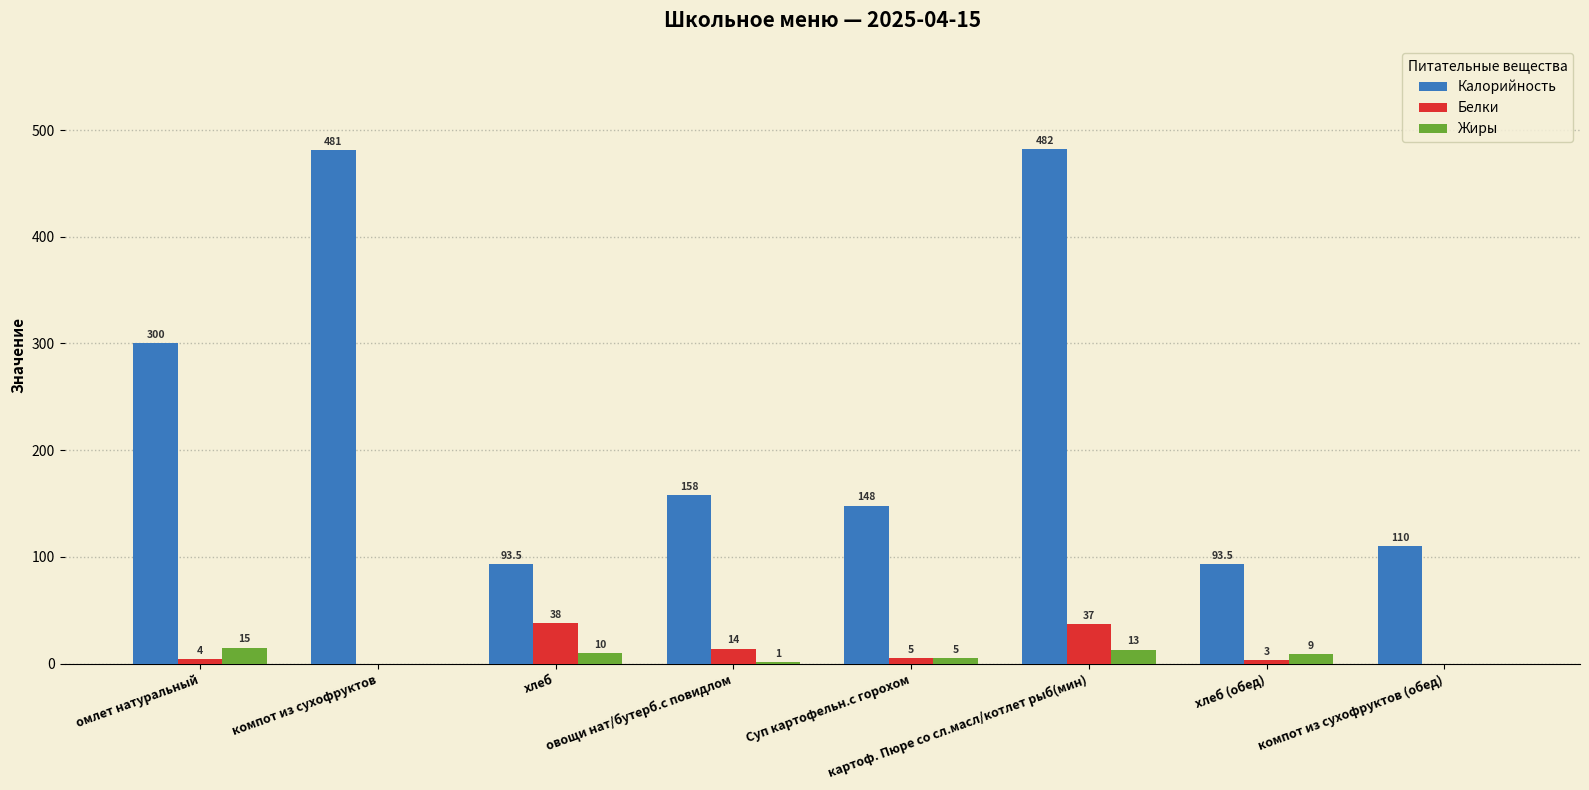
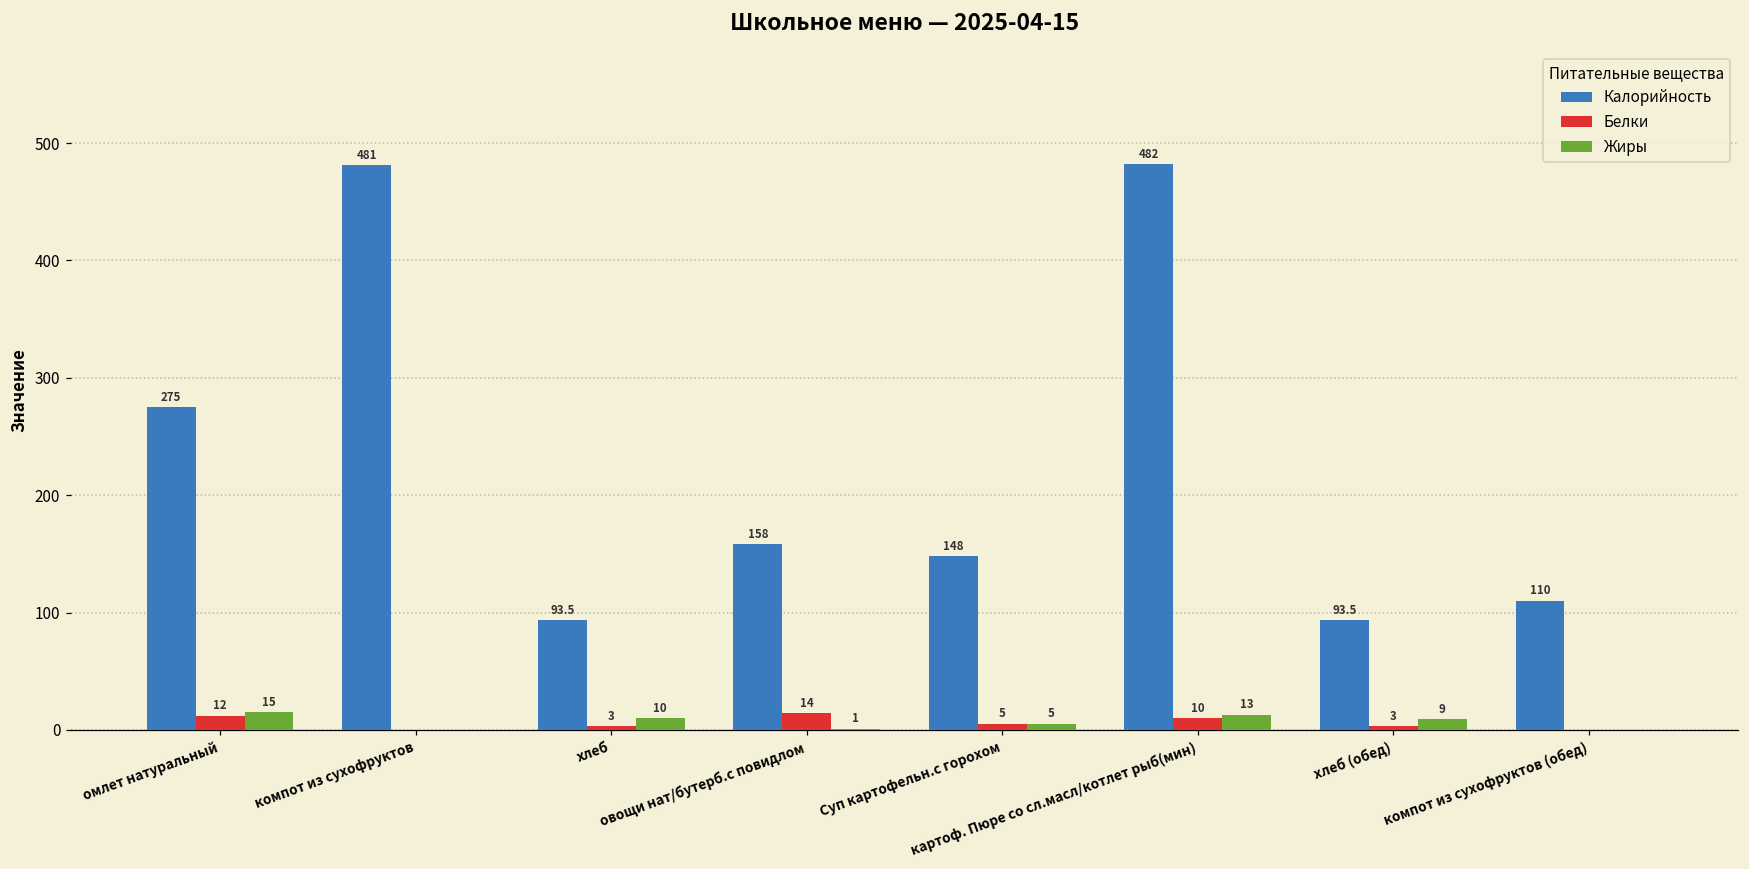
  {
    "Калорийность": {
-     "омлет натуральный": 300,
+     "омлет натуральный": 275,
      "компот из сухофруктов": 481,
      "хлеб": 93.5,
      "овощи нат/бутерб.с повидлом": 158,
      "Суп картофельн.с горохом": 148,
      "картоф. Пюре со сл.масл/котлет рыб(мин)": 482,
      "хлеб (обед)": 93.5,
      "компот из сухофруктов (обед)": 110
    },
    "Белки": {
-     "омлет натуральный": 4,
-     "хлеб": 38,
+     "омлет натуральный": 12,
+     "хлеб": 3,
      "овощи нат/бутерб.с повидлом": 14,
      "Суп картофельн.с горохом": 5,
-     "картоф. Пюре со сл.масл/котлет рыб(мин)": 37,
+     "картоф. Пюре со сл.масл/котлет рыб(мин)": 10,
      "хлеб (обед)": 3
    },
    "Жиры": {
      "омлет натуральный": 15,
      "хлеб": 10,
      "овощи нат/бутерб.с повидлом": 1,
      "Суп картофельн.с горохом": 5,
      "картоф. Пюре со сл.масл/котлет рыб(мин)": 13,
      "хлеб (обед)": 9
    }
  }
